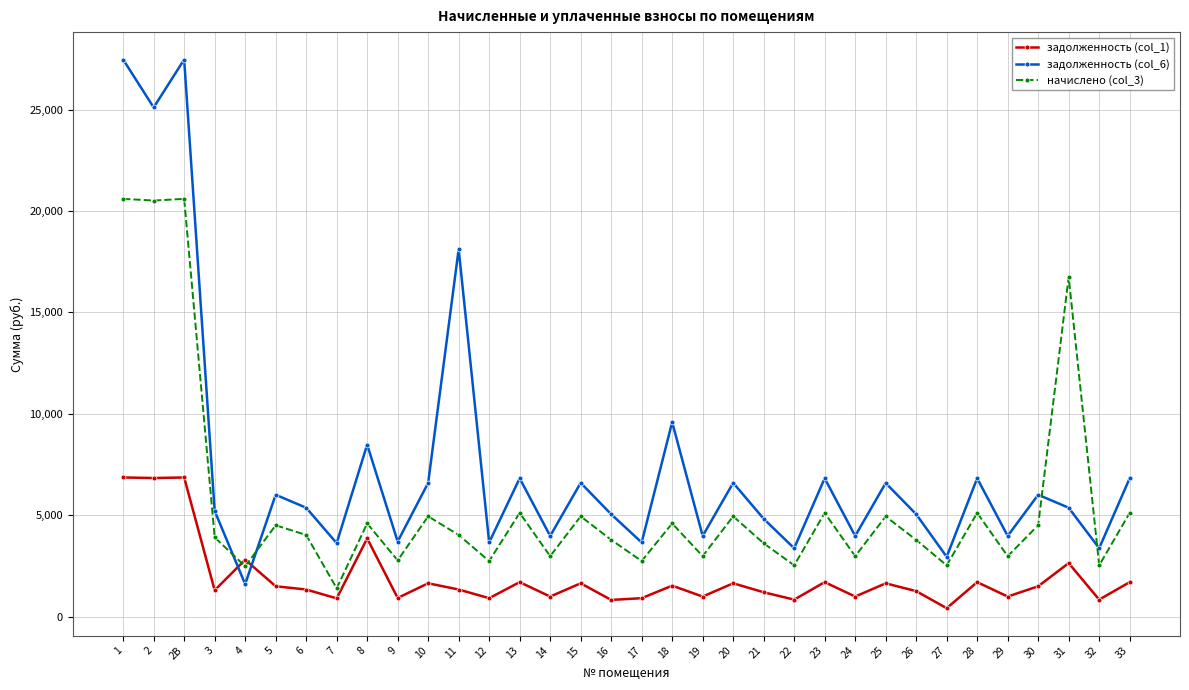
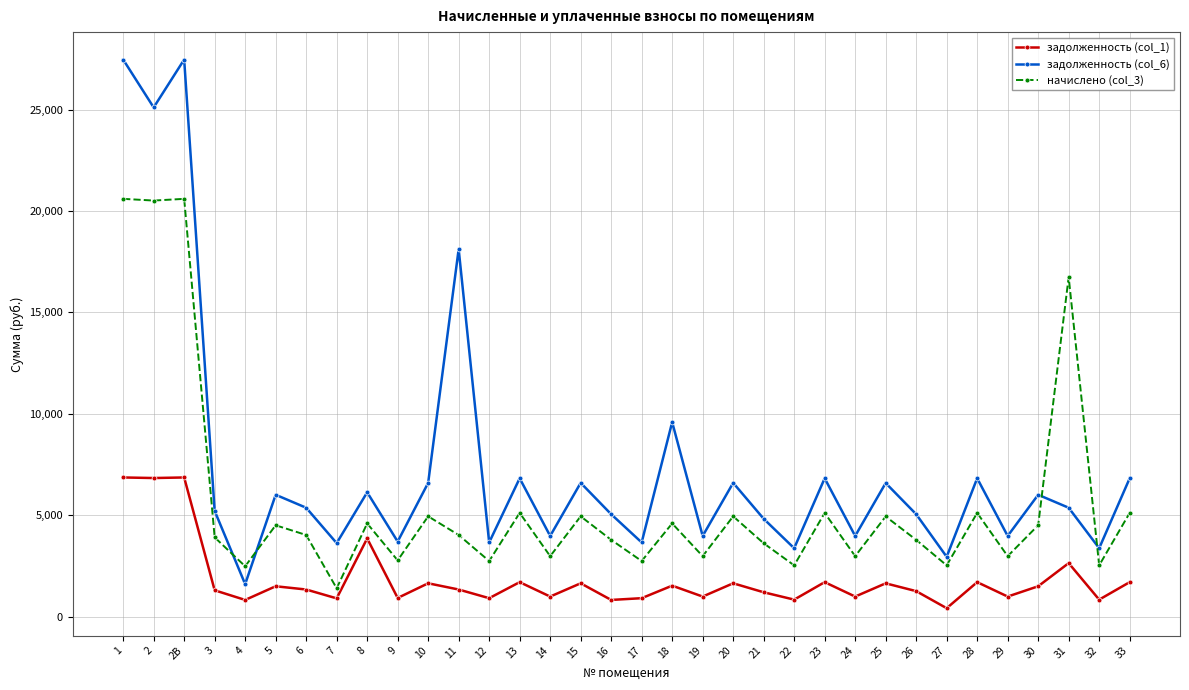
  {
    "задолженность (col_1)": {
      "1": "6,900",
      "2": "6,800",
      "2В": "6,900",
      "3": "1,300",
-     "4": "2,800",
+     "4": "800",
      "5": "1,500",
      "6": "1,300",
      "7": "900",
      "8": "3,900",
      "9": "900",
      "10": "1,700",
      "11": "1,300",
      "12": "900",
      "13": "1,700",
      "14": "1,000",
      "15": "1,700",
      "16": "800",
      "17": "900",
      "18": "1,500",
      "19": "1,000",
      "20": "1,700",
      "21": "1,200",
      "22": "800",
      "23": "1,700",
      "24": "1,000",
      "25": "1,600",
      "26": "1,300",
      "27": "400",
      "28": "1,700",
      "29": "1,000",
      "30": "1,500",
      "31": "2,600",
      "32": "800",
      "33": "1,700"
    },
    "задолженность (col_6)": {
      "1": "27,500",
      "2": "25,100",
      "2В": "27,500",
      "3": "5,200",
      "4": "1,600",
      "5": "6,000",
      "6": "5,400",
      "7": "3,600",
-     "8": "8,500",
+     "8": "6,100",
      "9": "3,700",
      "10": "6,600",
      "11": "18,100",
      "12": "3,700",
      "13": "6,800",
      "14": "4,000",
      "15": "6,600",
      "16": "5,100",
      "17": "3,700",
      "18": "9,600",
      "19": "4,000",
      "20": "6,600",
      "21": "4,800",
      "22": "3,400",
      "23": "6,800",
      "24": "4,000",
      "25": "6,600",
      "26": "5,100",
      "27": "3,000",
      "28": "6,800",
      "29": "4,000",
      "30": "6,000",
      "31": "5,400",
      "32": "3,400",
      "33": "6,800"
    },
    "начислено (col_3)": {
      "1": "20,600",
      "2": "20,500",
      "2В": "20,600",
      "3": "3,900",
      "4": "2,500",
      "5": "4,500",
      "6": "4,000",
      "7": "1,400",
      "8": "4,600",
      "9": "2,800",
      "10": "5,000",
      "11": "4,000",
      "12": "2,700",
      "13": "5,100",
      "14": "3,000",
      "15": "5,000",
      "16": "3,800",
      "17": "2,700",
      "18": "4,600",
      "19": "3,000",
      "20": "5,000",
      "21": "3,600",
      "22": "2,500",
      "23": "5,100",
      "24": "3,000",
      "25": "4,900",
      "26": "3,800",
      "27": "2,500",
      "28": "5,100",
      "29": "3,000",
      "30": "4,500",
      "31": "16,700",
      "32": "2,500",
      "33": "5,100"
    }
  }
